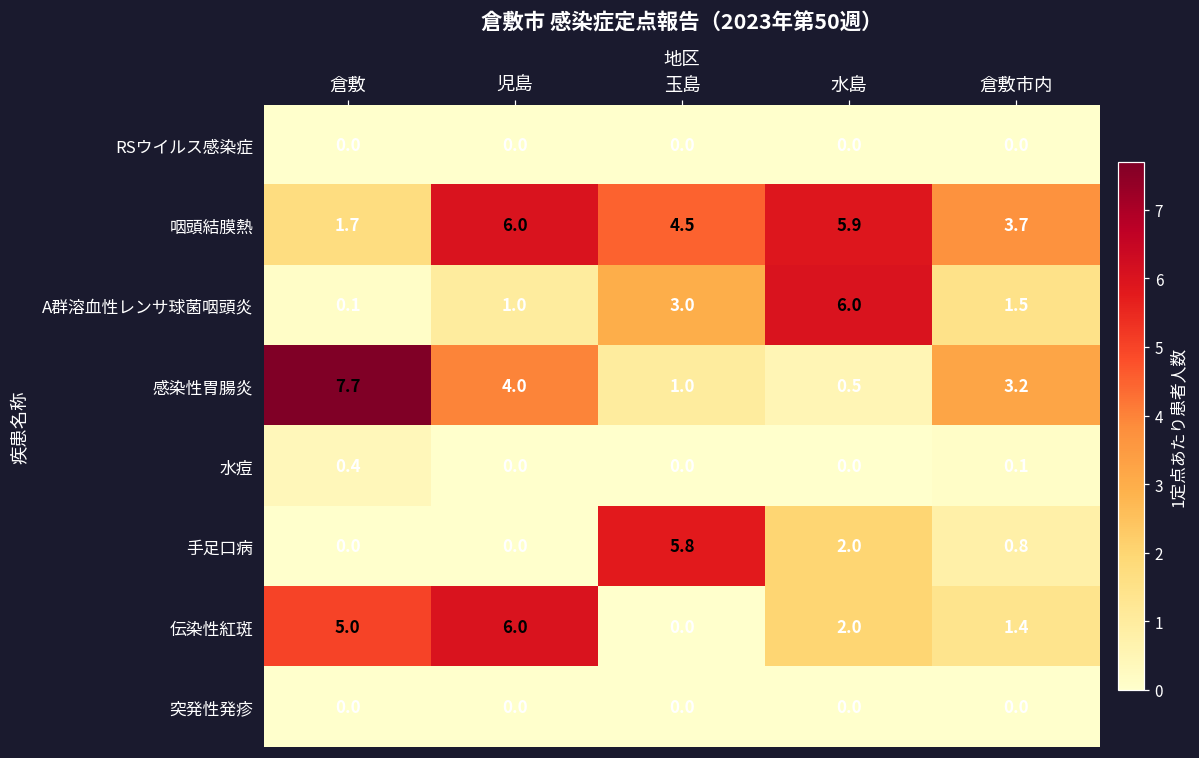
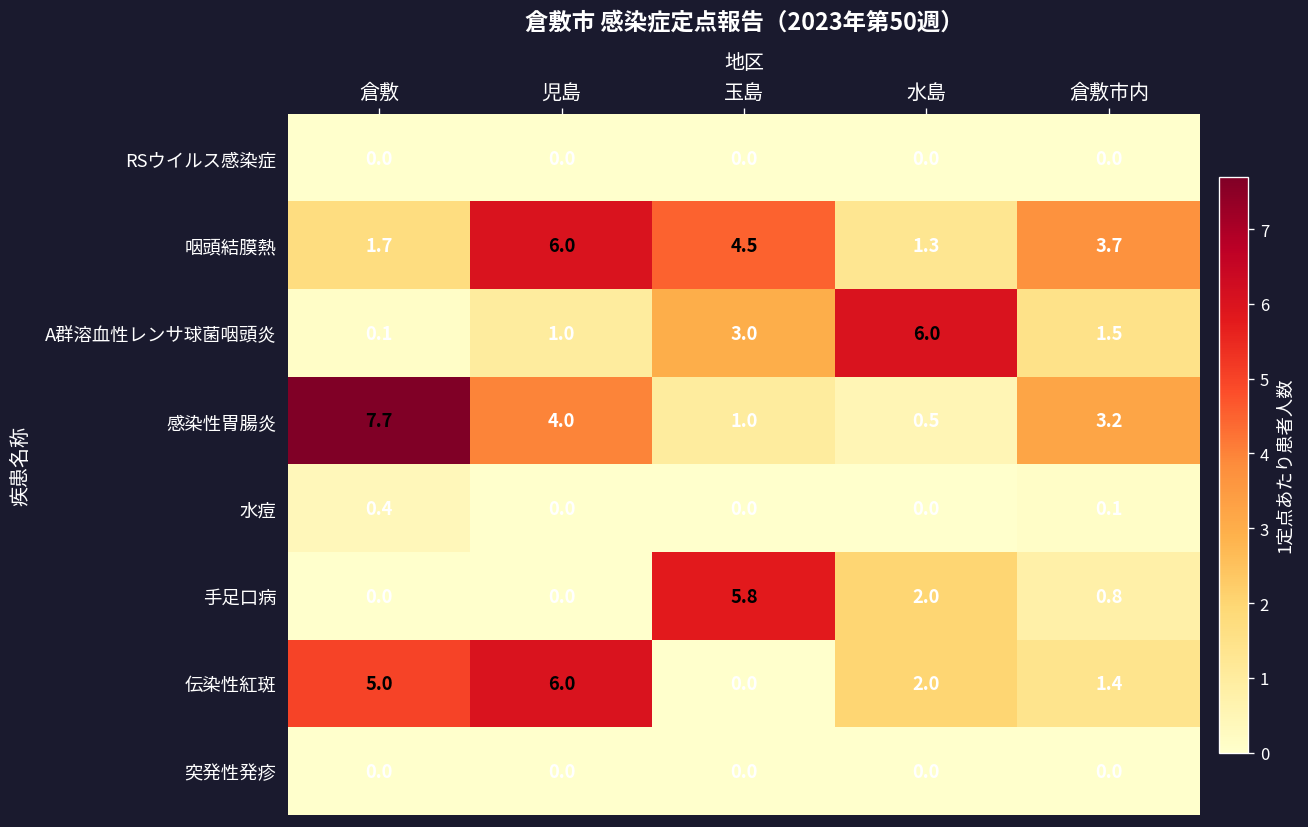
  {
    "RSウイルス感染症": {
      "倉敷": 0.0,
      "児島": 0.0,
      "玉島": 0.0,
      "水島": 0.0,
      "倉敷市内": 0.0
    },
    "咽頭結膜熱": {
      "倉敷": 1.7,
      "児島": 6.0,
      "玉島": 4.5,
-     "水島": 5.9,
+     "水島": 1.3,
      "倉敷市内": 3.7
    },
    "A群溶血性レンサ球菌咽頭炎": {
      "倉敷": 0.1,
      "児島": 1.0,
      "玉島": 3.0,
      "水島": 6.0,
      "倉敷市内": 1.5
    },
    "感染性胃腸炎": {
      "倉敷": 7.7,
      "児島": 4.0,
      "玉島": 1.0,
      "水島": 0.5,
      "倉敷市内": 3.2
    },
    "水痘": {
      "倉敷": 0.4,
      "児島": 0.0,
      "玉島": 0.0,
      "水島": 0.0,
      "倉敷市内": 0.1
    },
    "手足口病": {
      "倉敷": 0.0,
      "児島": 0.0,
      "玉島": 5.8,
      "水島": 2.0,
      "倉敷市内": 0.8
    },
    "伝染性紅斑": {
      "倉敷": 5.0,
      "児島": 6.0,
      "玉島": 0.0,
      "水島": 2.0,
      "倉敷市内": 1.4
    },
    "突発性発疹": {
      "倉敷": 0.0,
      "児島": 0.0,
      "玉島": 0.0,
      "水島": 0.0,
      "倉敷市内": 0.0
    }
  }
